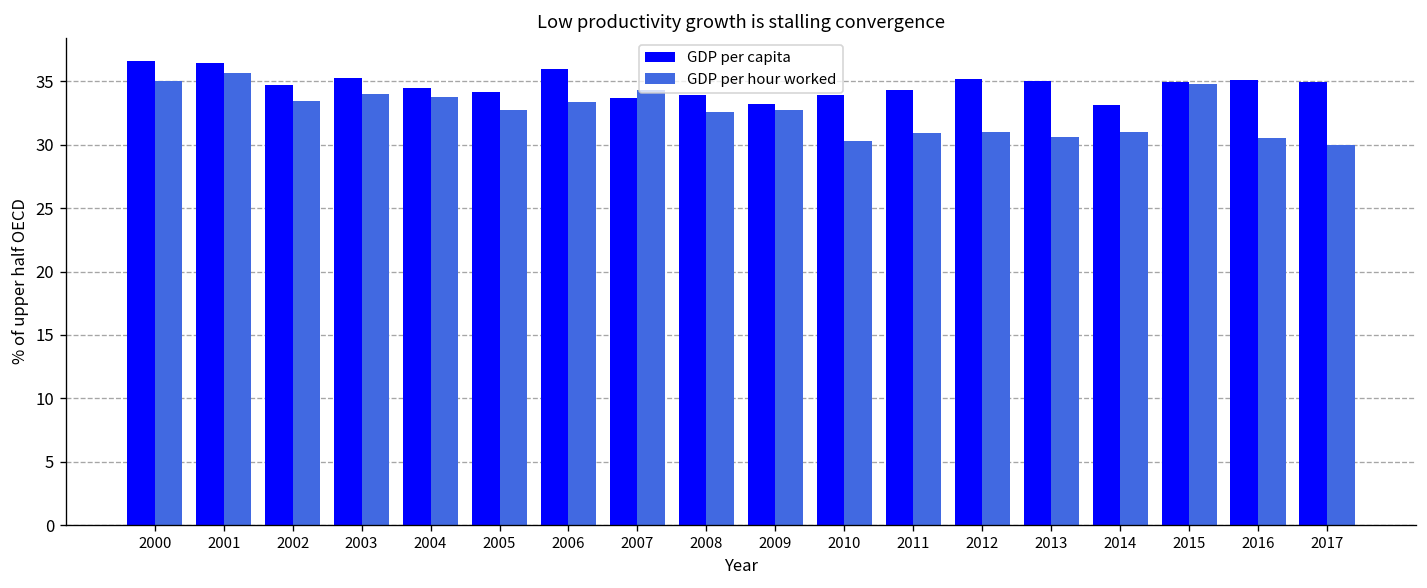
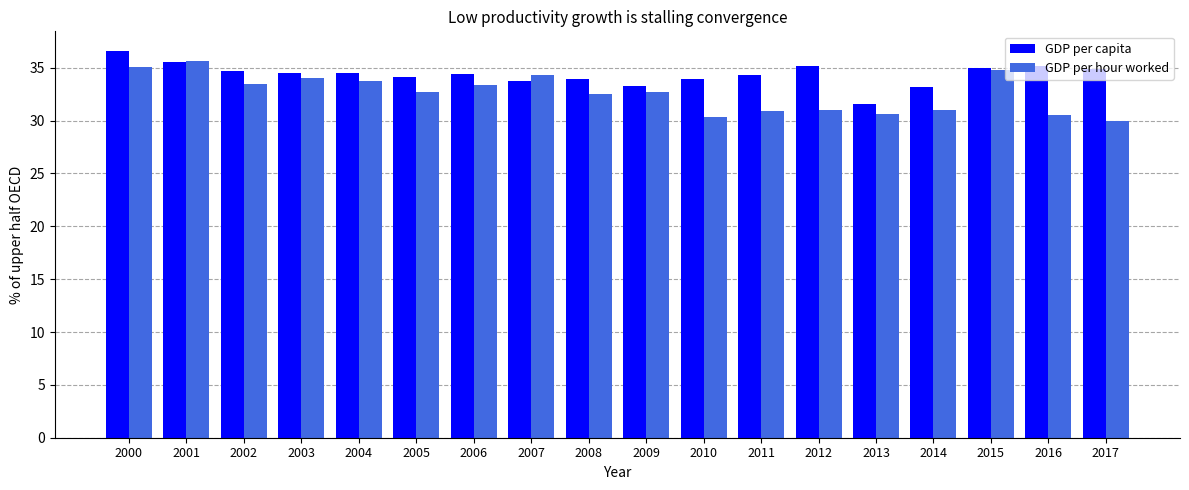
  {
    "GDP per capita": {
      "2000": 36.6,
-     "2001": 36.5,
+     "2001": 35.5,
      "2002": 34.7,
-     "2003": 35.2,
+     "2003": 34.5,
      "2004": 34.5,
      "2005": 34.2,
-     "2006": 36.0,
+     "2006": 34.4,
      "2007": 33.7,
      "2008": 33.9,
      "2009": 33.2,
      "2010": 34.0,
      "2011": 34.3,
      "2012": 35.2,
-     "2013": 35.0,
+     "2013": 31.5,
      "2014": 33.1,
      "2015": 34.9
    },
    "GDP per hour worked": {
      "2000": 35.0,
      "2001": 35.6,
      "2002": 33.4,
      "2003": 34.0,
      "2004": 33.8,
      "2005": 32.7,
      "2006": 33.4,
      "2007": 34.3,
      "2008": 32.6,
      "2009": 32.7,
      "2010": 30.3,
      "2011": 30.9,
      "2012": 31.0,
      "2013": 30.6,
      "2014": 31.0,
      "2015": 34.8,
      "2016": 30.5,
      "2017": 30.0
    }
  }
